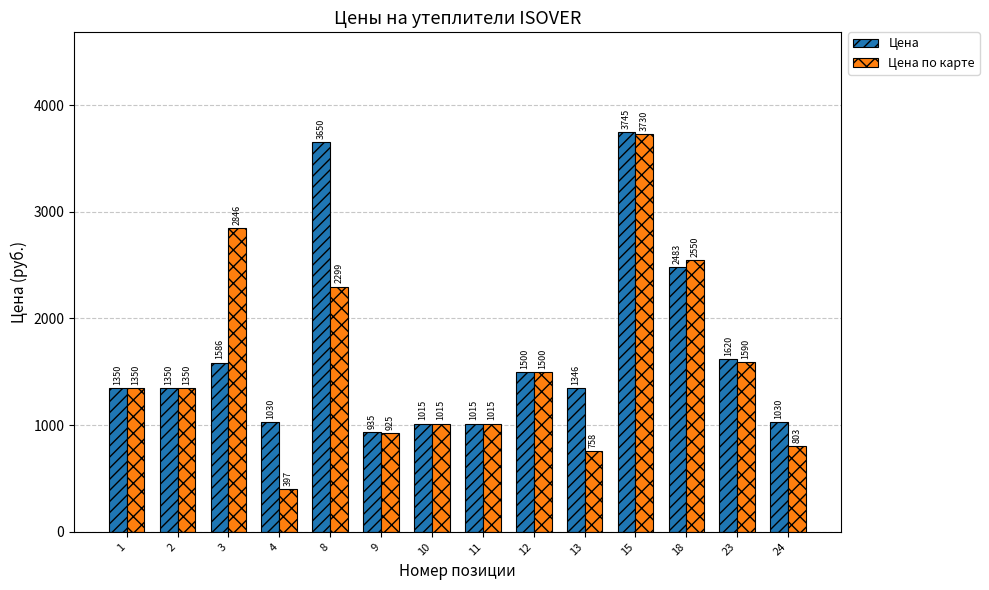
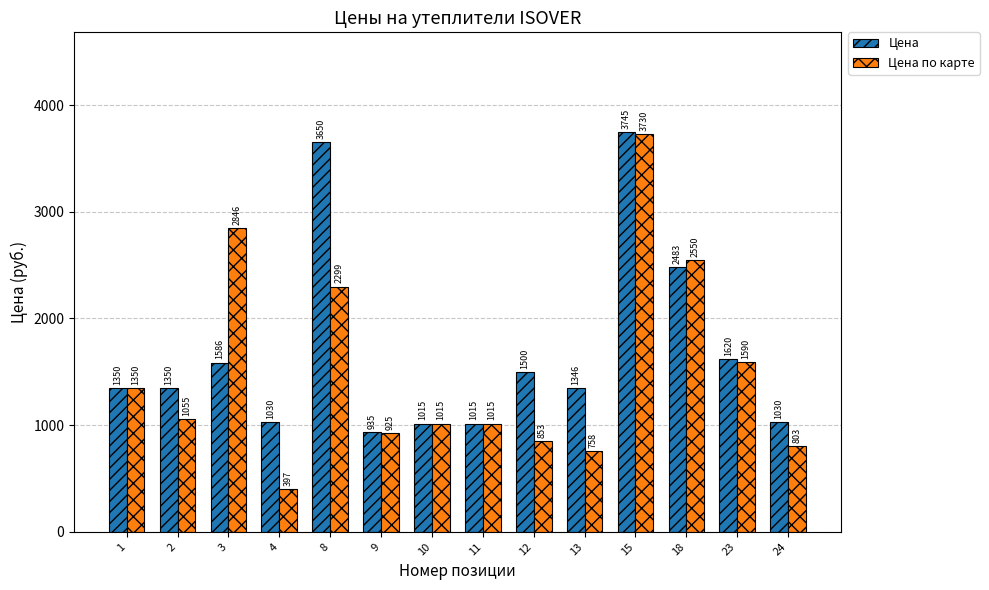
  {
    "Цена": {
      "1": 1350,
      "2": 1350,
      "3": 1586,
      "4": 1030,
      "8": 3650,
      "9": 935,
      "10": 1015,
      "11": 1015,
      "12": 1500,
      "13": 1346,
      "15": 3745,
      "18": 2483,
      "23": 1620,
      "24": 1030
    },
    "Цена по карте": {
      "1": 1350,
-     "2": 1350,
+     "2": 1055,
      "3": 2846,
      "4": 397,
      "8": 2299,
      "9": 925,
      "10": 1015,
      "11": 1015,
-     "12": 1500,
+     "12": 853,
      "13": 758,
      "15": 3730,
      "18": 2550,
      "23": 1590,
      "24": 803
    }
  }
